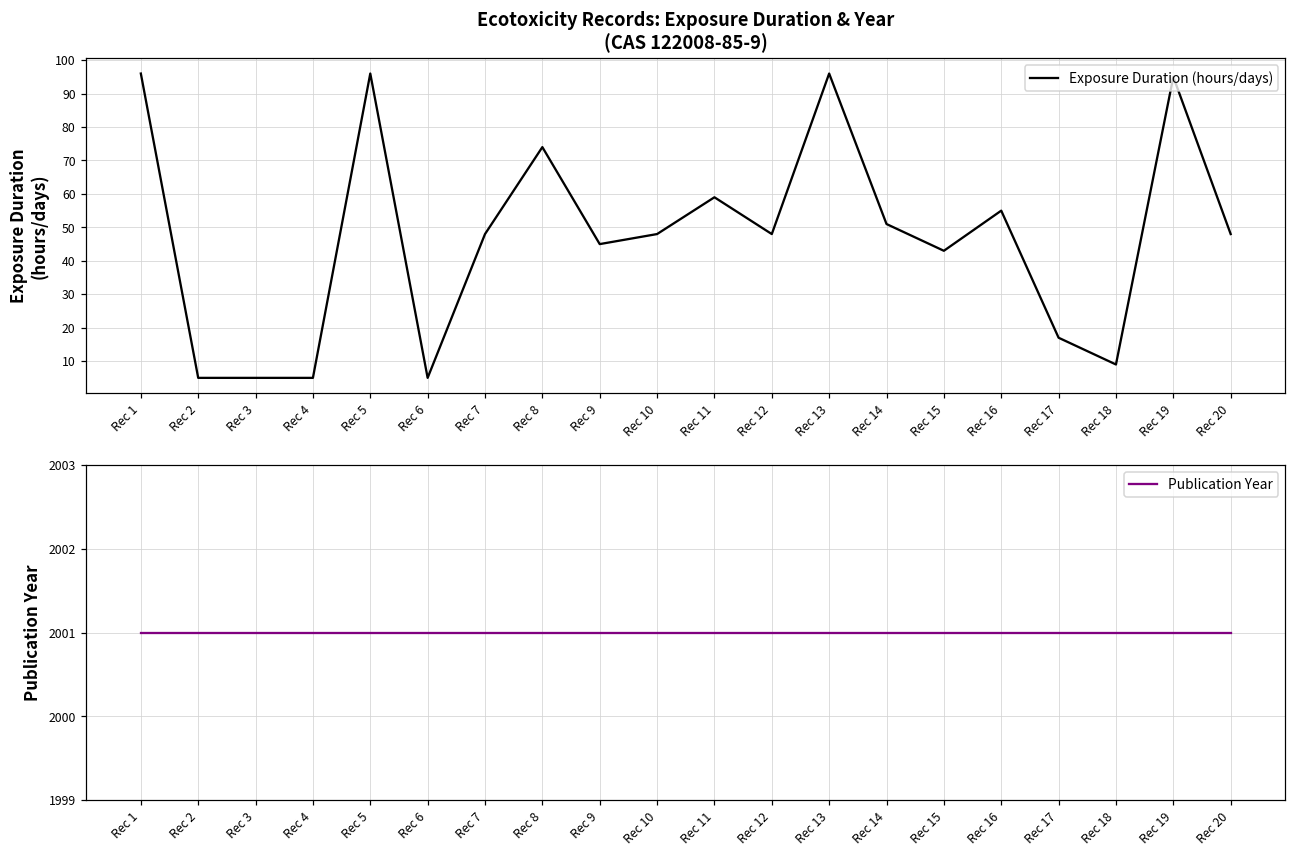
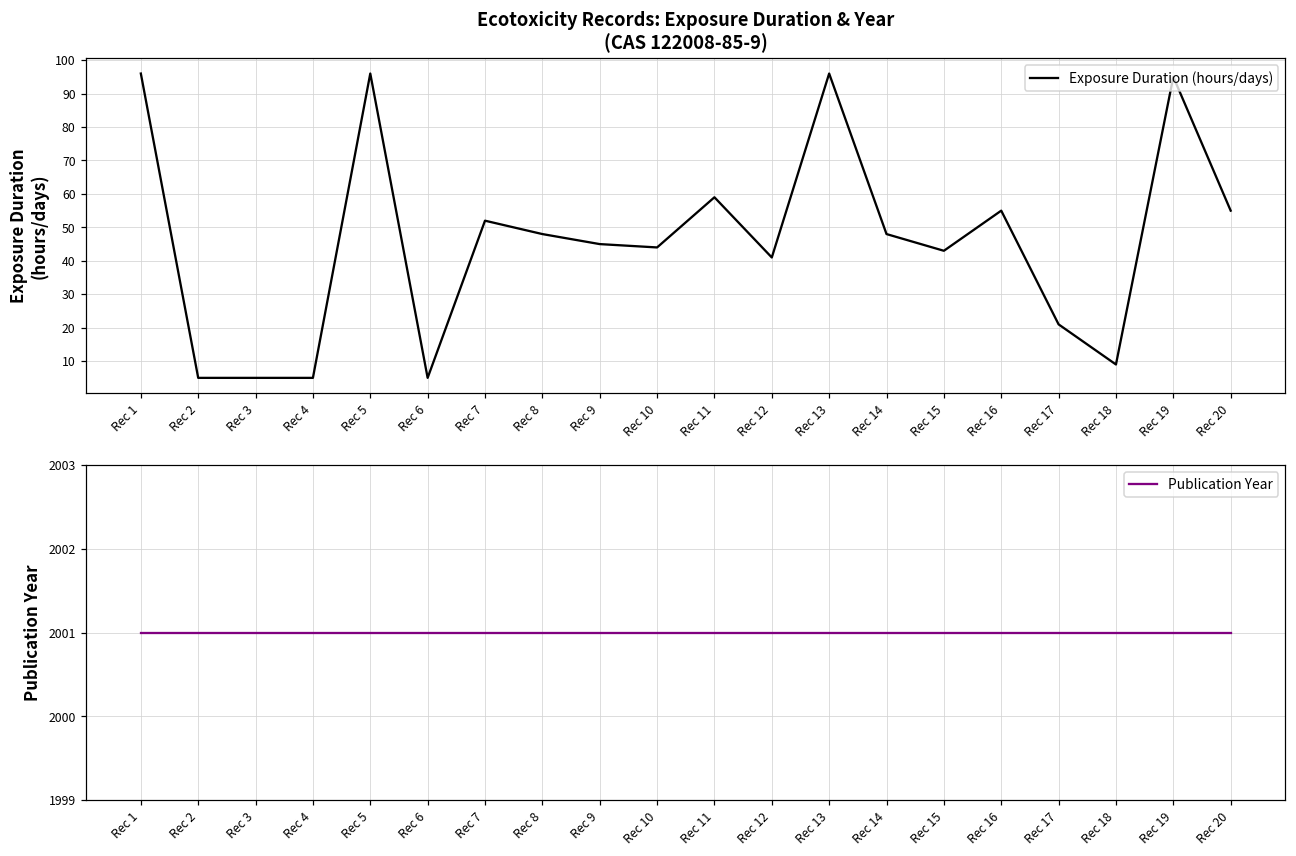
  {
    "Ecotoxicity Records: Exposure Duration & Year (CAS 122008-85-9)": {
      "Rec 1": 96,
      "Rec 2": 5,
      "Rec 3": 5,
      "Rec 4": 5,
      "Rec 5": 96,
      "Rec 6": 5,
-     "Rec 7": 48,
-     "Rec 8": 74,
+     "Rec 7": 52,
+     "Rec 8": 48,
      "Rec 9": 45,
-     "Rec 10": 48,
+     "Rec 10": 44,
      "Rec 11": 59,
-     "Rec 12": 48,
+     "Rec 12": 41,
      "Rec 13": 96,
-     "Rec 14": 51,
+     "Rec 14": 48,
      "Rec 15": 43,
      "Rec 16": 55,
-     "Rec 17": 17,
+     "Rec 17": 21,
      "Rec 18": 9,
-     "Rec 20": 48
+     "Rec 20": 55
    }
  }
